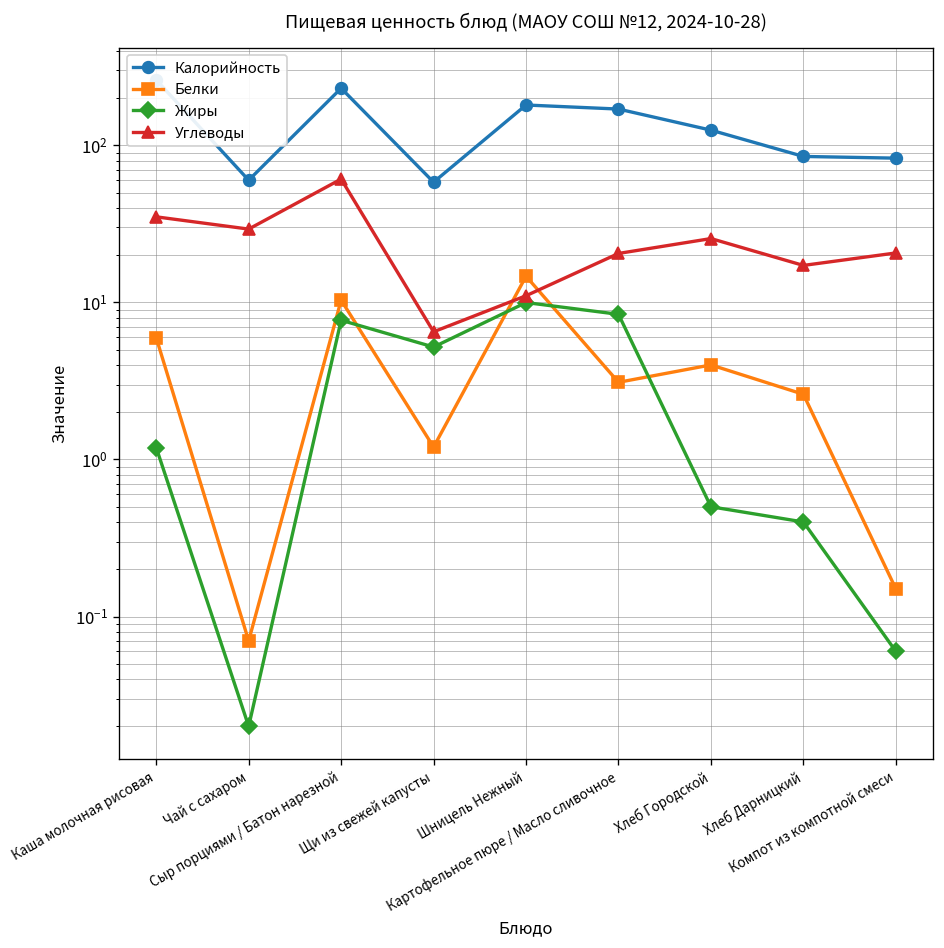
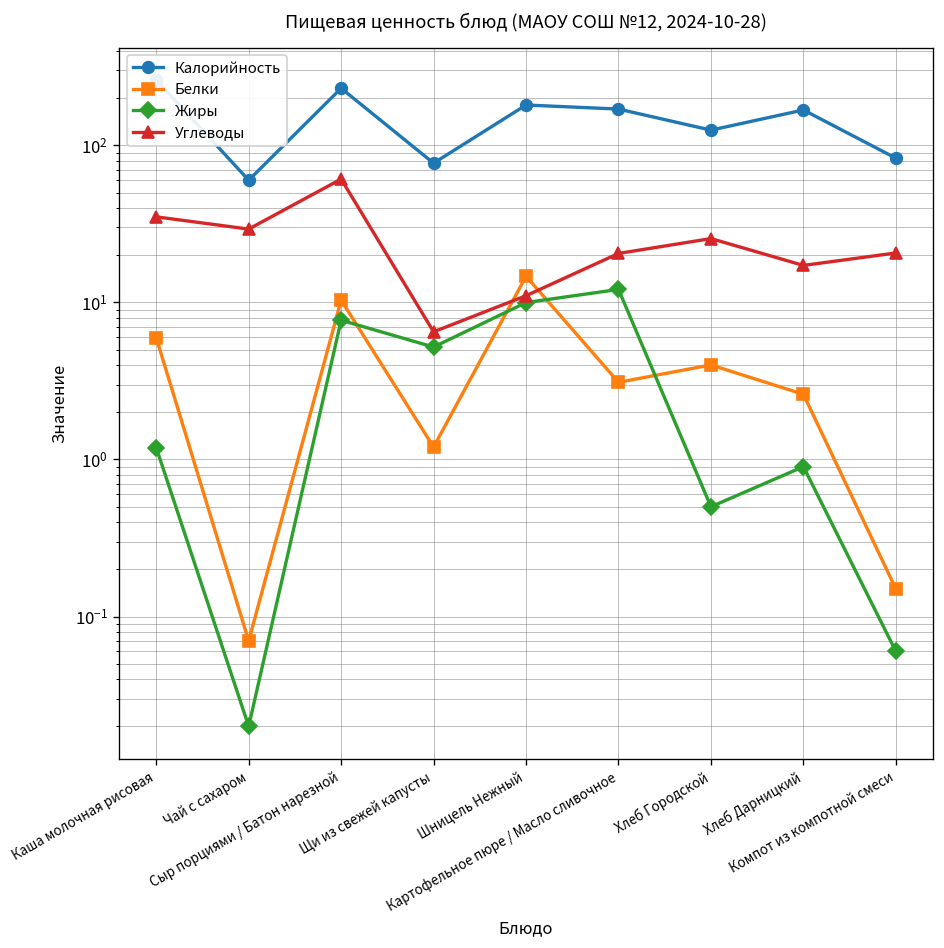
  {
    "Калорийность": {
      "Чай с сахаром": 60,
      "Сыр порциями / Батон нарезной": 230,
-     "Щи из свежей капусты": 60,
+     "Щи из свежей капусты": 80,
      "Шницель Нежный": 180,
      "Картофельное пюре / Масло сливочное": 170,
      "Хлеб Городской": 130,
-     "Хлеб Дарницкий": 90,
+     "Хлеб Дарницкий": 170,
      "Компот из компотной смеси": 80
    },
    "Белки": {
      "Каша молочная рисовая": 6,
      "Чай с сахаром": 0.07,
      "Сыр порциями / Батон нарезной": 10,
      "Щи из свежей капусты": 1.2,
      "Шницель Нежный": 15,
      "Картофельное пюре / Масло сливочное": 3.1,
      "Хлеб Городской": 4.0,
      "Хлеб Дарницкий": 2.6,
      "Компот из компотной смеси": 0.15
    },
    "Жиры": {
      "Каша молочная рисовая": 1.2,
      "Чай с сахаром": 0.020,
      "Сыр порциями / Батон нарезной": 8,
      "Щи из свежей капусты": 5.2,
      "Шницель Нежный": 10,
-     "Картофельное пюре / Масло сливочное": 8,
+     "Картофельное пюре / Масло сливочное": 12,
      "Хлеб Городской": 0.5,
-     "Хлеб Дарницкий": 0.4,
+     "Хлеб Дарницкий": 0.9,
      "Компот из компотной смеси": 0.06
    },
    "Углеводы": {
      "Каша молочная рисовая": 35,
      "Чай с сахаром": 29,
      "Сыр порциями / Батон нарезной": 60,
      "Щи из свежей капусты": 7,
      "Шницель Нежный": 11,
      "Картофельное пюре / Масло сливочное": 21,
      "Хлеб Городской": 26,
      "Хлеб Дарницкий": 17,
      "Компот из компотной смеси": 21
    }
  }
